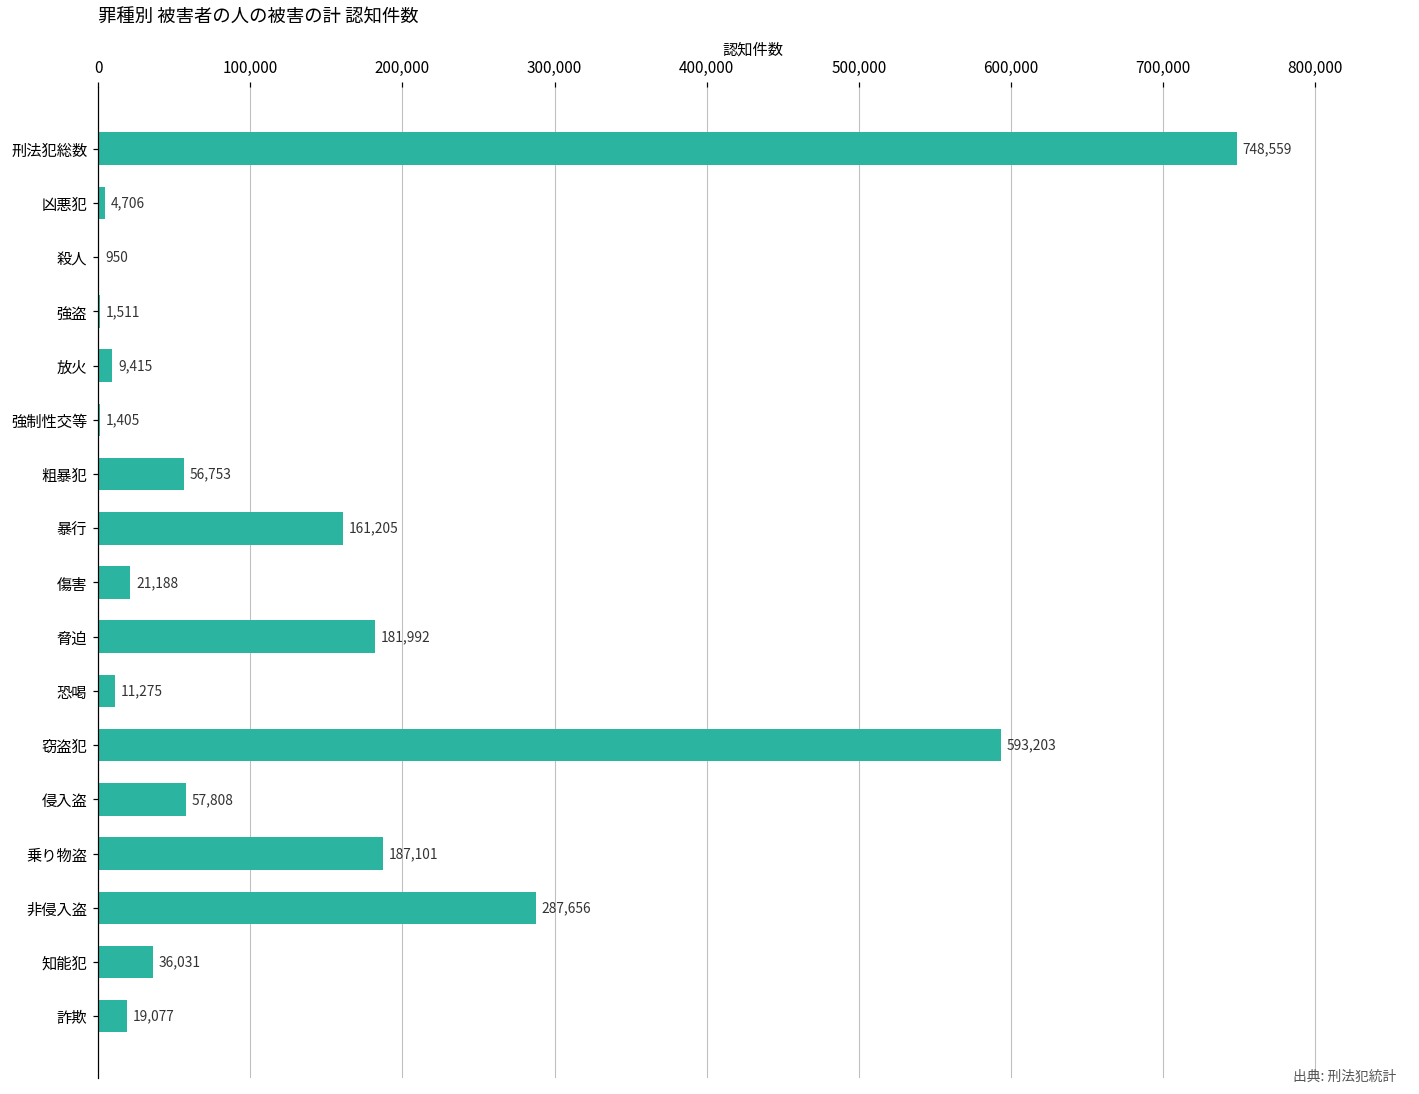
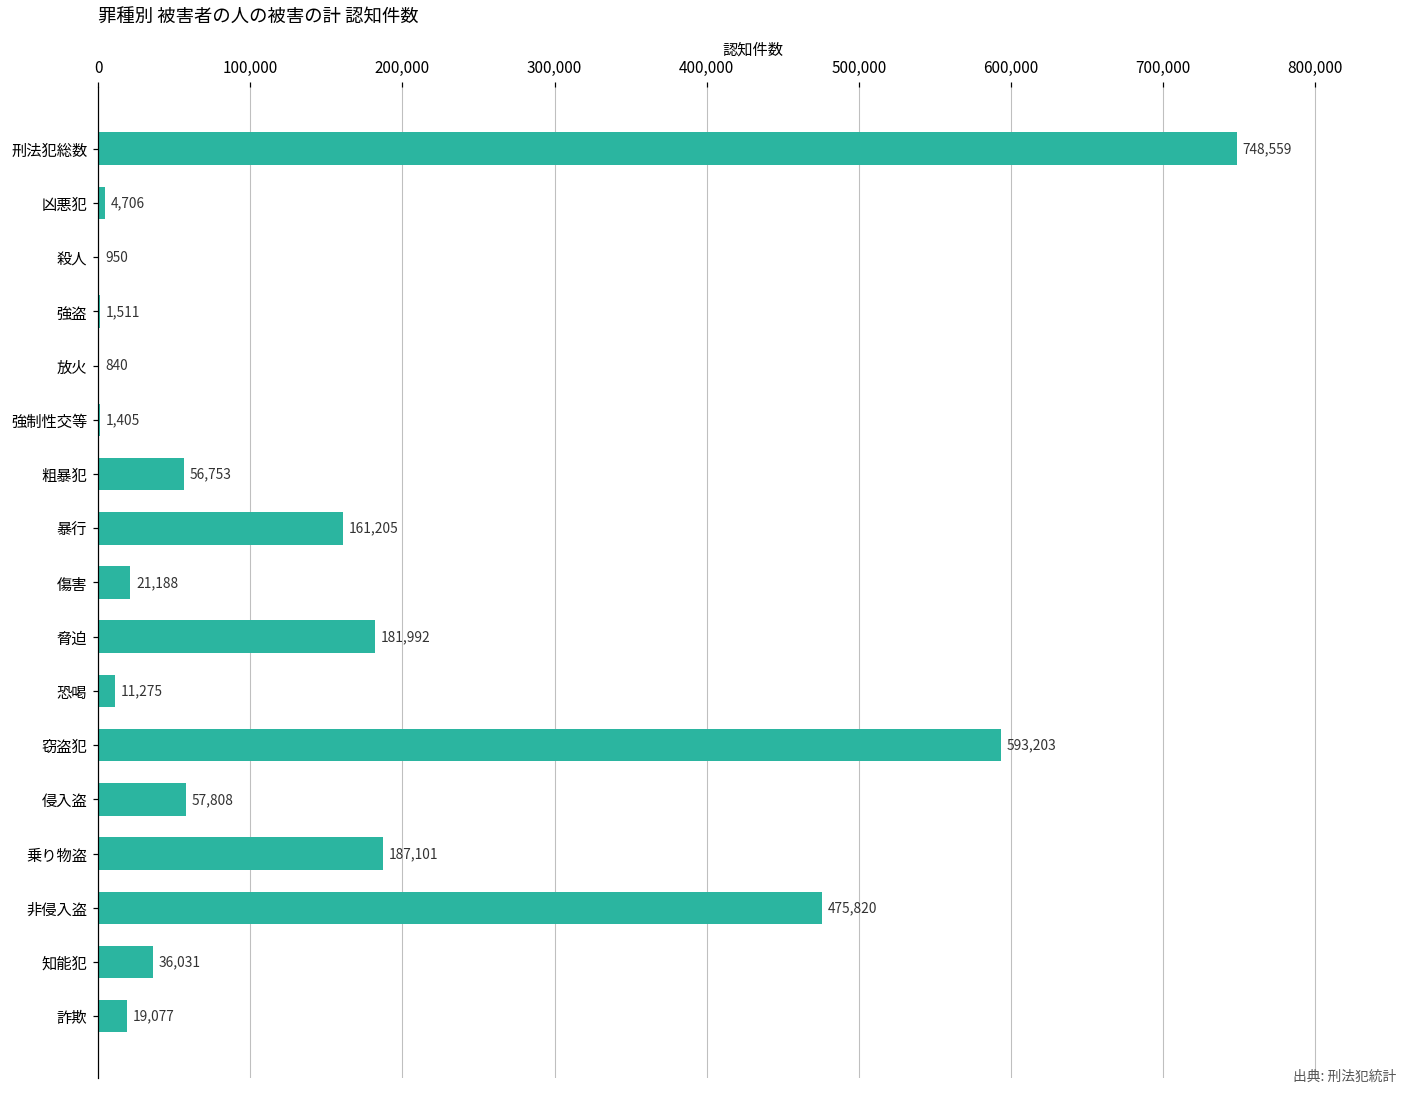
  {
    "刑法犯総数": "748,559",
    "凶悪犯": "4,706",
    "殺人": "950",
    "強盗": "1,511",
-   "放火": "9,415",
+   "放火": "840",
    "強制性交等": "1,405",
    "粗暴犯": "56,753",
    "暴行": "161,205",
    "傷害": "21,188",
    "脅迫": "181,992",
    "恐喝": "11,275",
    "窃盗犯": "593,203",
    "侵入盗": "57,808",
    "乗り物盗": "187,101",
-   "非侵入盗": "287,656",
+   "非侵入盗": "475,820",
    "知能犯": "36,031",
    "詐欺": "19,077"
  }
